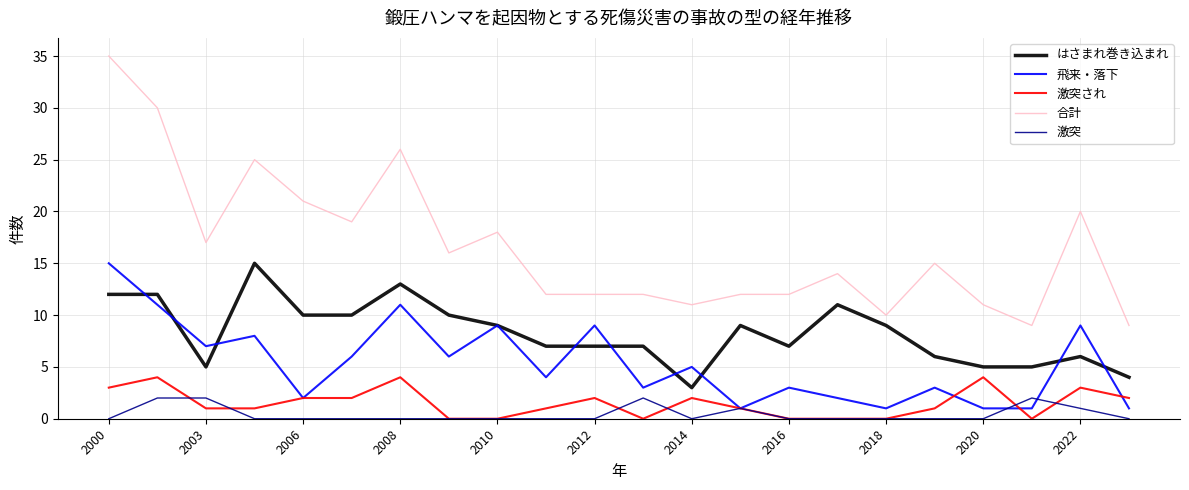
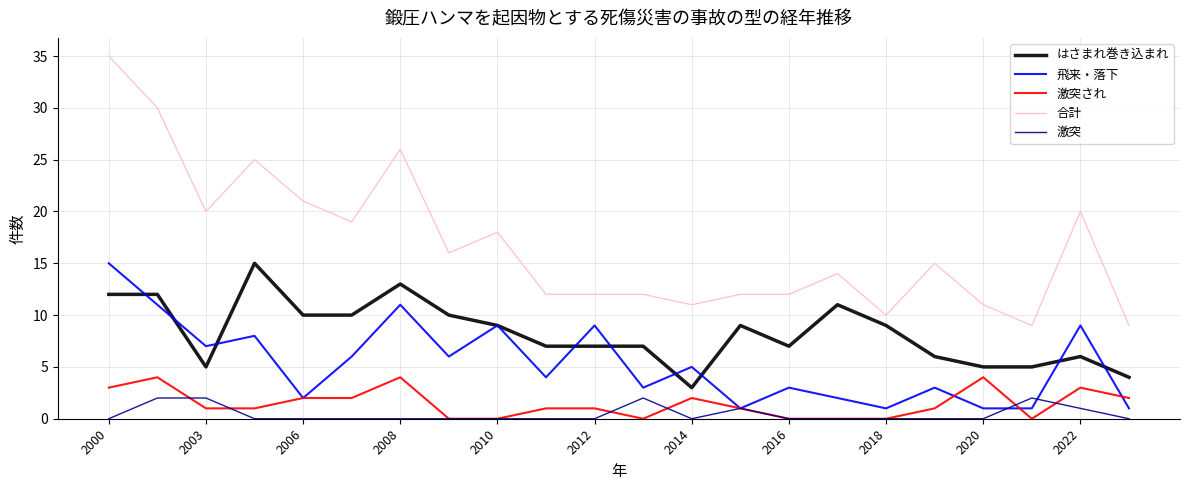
  {
    "はさまれ巻き込まれ": {
      "2000": 12,
      "2003": 5,
      "2006": 10,
      "2008": 13,
      "2012": 7,
      "2014": 3,
      "2016": 7,
      "2018": 9,
      "2020": 5,
      "2022": 6
    },
    "飛来・落下": {
      "2000": 15,
      "2003": 7,
      "2008": 11,
      "2012": 9,
      "2014": 5,
      "2016": 3,
      "2018": 1,
      "2020": 1,
      "2022": 9
    },
    "激突され": {
      "2000": 3,
      "2003": 1,
      "2008": 4,
-     "2012": 2,
+     "2012": 1,
      "2014": 2,
      "2020": 4,
      "2022": 3
    },
    "合計": {
      "2000": 35,
-     "2003": 17,
+     "2003": 20,
      "2006": 21,
      "2008": 26,
      "2010": 18,
      "2012": 12,
      "2014": 11,
      "2016": 12,
      "2018": 10,
      "2020": 11,
      "2022": 20
    },
    "激突": {
      "2000": 0,
      "2003": 2,
      "2006": 0,
      "2008": 0,
      "2012": 0,
      "2014": 0,
      "2020": 0,
      "2022": 1
    }
  }
